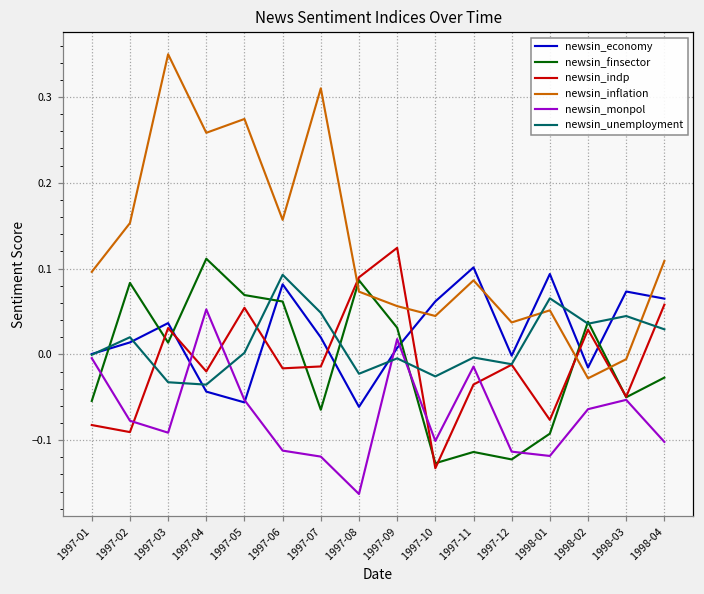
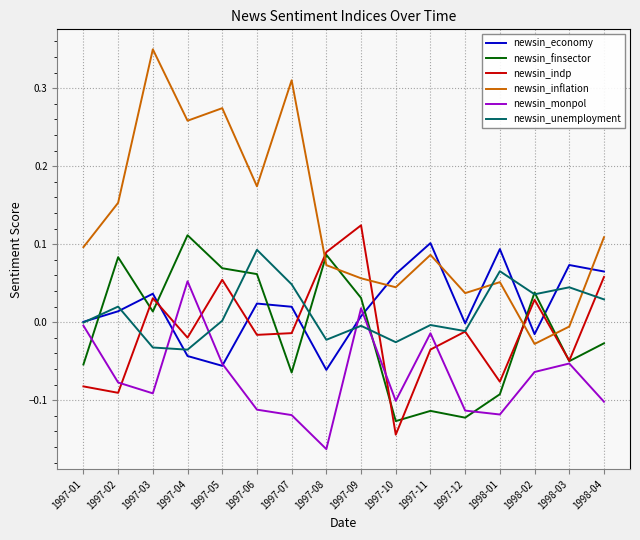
  {
    "newsin_economy": {
      "1997-02": 0.01,
      "1997-03": 0.04,
      "1997-04": -0.04,
-     "1997-06": 0.08,
+     "1997-06": 0.02,
      "1997-07": 0.02,
      "1997-08": -0.06,
      "1997-09": 0.01,
      "1997-10": 0.06,
      "1997-11": 0.10,
      "1997-12": 0.00,
      "1998-01": 0.09,
      "1998-02": -0.02,
      "1998-03": 0.07,
      "1998-04": 0.06
    },
    "newsin_finsector": {
      "1997-01": -0.05,
      "1997-02": 0.08,
      "1997-03": 0.01,
      "1997-04": 0.11,
      "1997-05": 0.07,
      "1997-06": 0.06,
      "1997-07": -0.06,
      "1997-08": 0.09,
      "1997-09": 0.03,
      "1997-10": -0.13,
      "1997-11": -0.11,
      "1997-12": -0.12,
      "1998-01": -0.09,
      "1998-04": -0.03
    },
    "newsin_indp": {
      "1997-01": -0.08,
      "1997-02": -0.09,
      "1997-03": 0.03,
      "1997-04": -0.02,
      "1997-05": 0.05,
      "1997-06": -0.02,
      "1997-07": -0.01,
      "1997-08": 0.09,
      "1997-09": 0.12,
-     "1997-10": -0.13,
+     "1997-10": -0.14,
      "1997-11": -0.04,
      "1998-01": -0.08,
      "1998-02": 0.03,
      "1998-04": 0.06
    },
    "newsin_inflation": {
      "1997-01": 0.10,
      "1997-02": 0.15,
      "1997-03": 0.35,
      "1997-04": 0.26,
      "1997-05": 0.27,
-     "1997-06": 0.16,
+     "1997-06": 0.17,
      "1997-07": 0.31,
      "1997-08": 0.07,
      "1997-09": 0.06,
      "1997-10": 0.04,
      "1997-11": 0.09,
      "1997-12": 0.04,
      "1998-01": 0.05,
      "1998-02": -0.03,
      "1998-03": -0.01,
      "1998-04": 0.11
    },
    "newsin_monpol": {
      "1997-01": 0.00,
      "1997-02": -0.08,
      "1997-03": -0.09,
      "1997-04": 0.05,
      "1997-06": -0.11,
      "1997-07": -0.12,
      "1997-08": -0.16,
      "1997-09": 0.02,
      "1997-10": -0.10,
      "1997-11": -0.01,
      "1997-12": -0.11,
      "1998-01": -0.12,
      "1998-02": -0.06,
      "1998-04": -0.10
    },
    "newsin_unemployment": {
      "1997-02": 0.02,
      "1997-03": -0.03,
      "1997-04": -0.04,
      "1997-05": 0.00,
      "1997-06": 0.09,
      "1997-07": 0.05,
      "1997-08": -0.02,
      "1997-09": 0.00,
      "1997-10": -0.03,
      "1997-11": 0.00,
      "1998-01": 0.07,
      "1998-03": 0.04,
      "1998-04": 0.03
    }
  }
